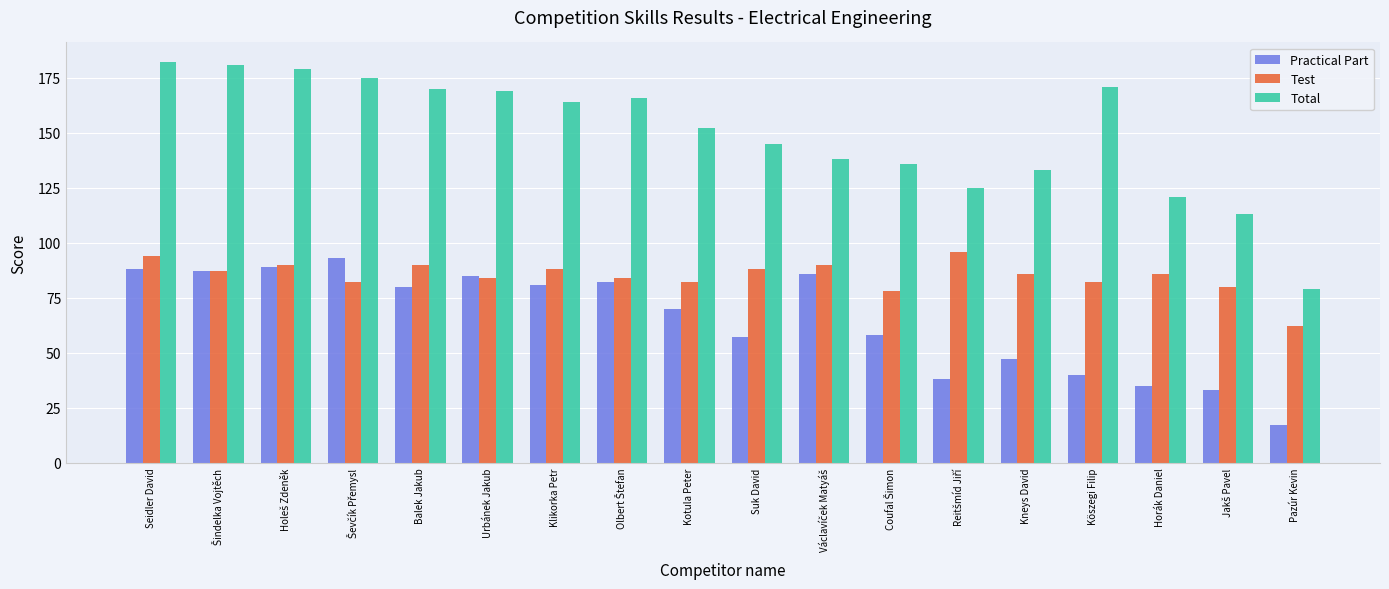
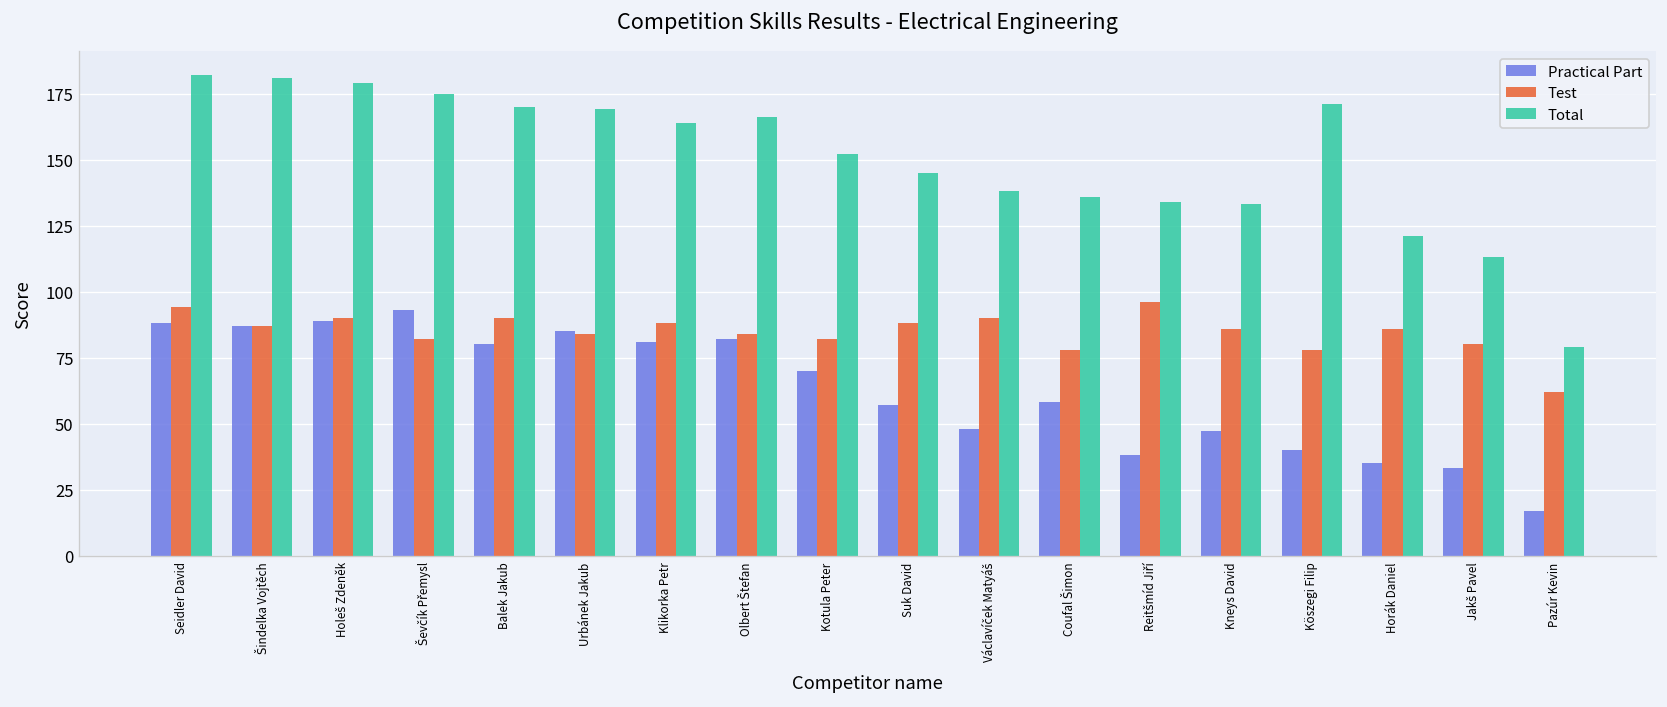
  {
    "Practical Part": {
      "Seidler David": 88,
      "Šindelka Vojtěch": 87,
      "Holeš Zdeněk": 89,
      "Ševčík Přemysl": 93,
      "Balek Jakub": 80,
      "Urbánek Jakub": 85,
      "Klikorka Petr": 81,
      "Olbert Štefan": 82,
      "Kotula Peter": 70,
      "Suk David": 57,
-     "Václavíček Matyáš": 86,
+     "Václavíček Matyáš": 48,
      "Coufal Šimon": 58,
      "Reitšmíd Jiří": 38,
      "Kneys David": 47,
      "Köszegi Filip": 40,
      "Horák Daniel": 35,
      "Jakš Pavel": 33,
      "Pazúr Kevin": 17
    },
    "Test": {
      "Seidler David": 94,
      "Šindelka Vojtěch": 87,
      "Holeš Zdeněk": 90,
      "Ševčík Přemysl": 82,
      "Balek Jakub": 90,
      "Urbánek Jakub": 84,
      "Klikorka Petr": 88,
      "Olbert Štefan": 84,
      "Kotula Peter": 82,
      "Suk David": 88,
      "Václavíček Matyáš": 90,
      "Coufal Šimon": 78,
      "Reitšmíd Jiří": 96,
      "Kneys David": 86,
-     "Köszegi Filip": 82,
+     "Köszegi Filip": 78,
      "Horák Daniel": 86,
      "Jakš Pavel": 80,
      "Pazúr Kevin": 62
    },
    "Total": {
      "Seidler David": 182,
      "Šindelka Vojtěch": 181,
      "Holeš Zdeněk": 179,
      "Ševčík Přemysl": 175,
      "Balek Jakub": 170,
      "Urbánek Jakub": 169,
      "Klikorka Petr": 164,
      "Olbert Štefan": 166,
      "Kotula Peter": 152,
      "Suk David": 145,
      "Václavíček Matyáš": 138,
      "Coufal Šimon": 136,
-     "Reitšmíd Jiří": 125,
+     "Reitšmíd Jiří": 134,
      "Kneys David": 133,
      "Köszegi Filip": 171,
      "Horák Daniel": 121,
      "Jakš Pavel": 113,
      "Pazúr Kevin": 79
    }
  }
